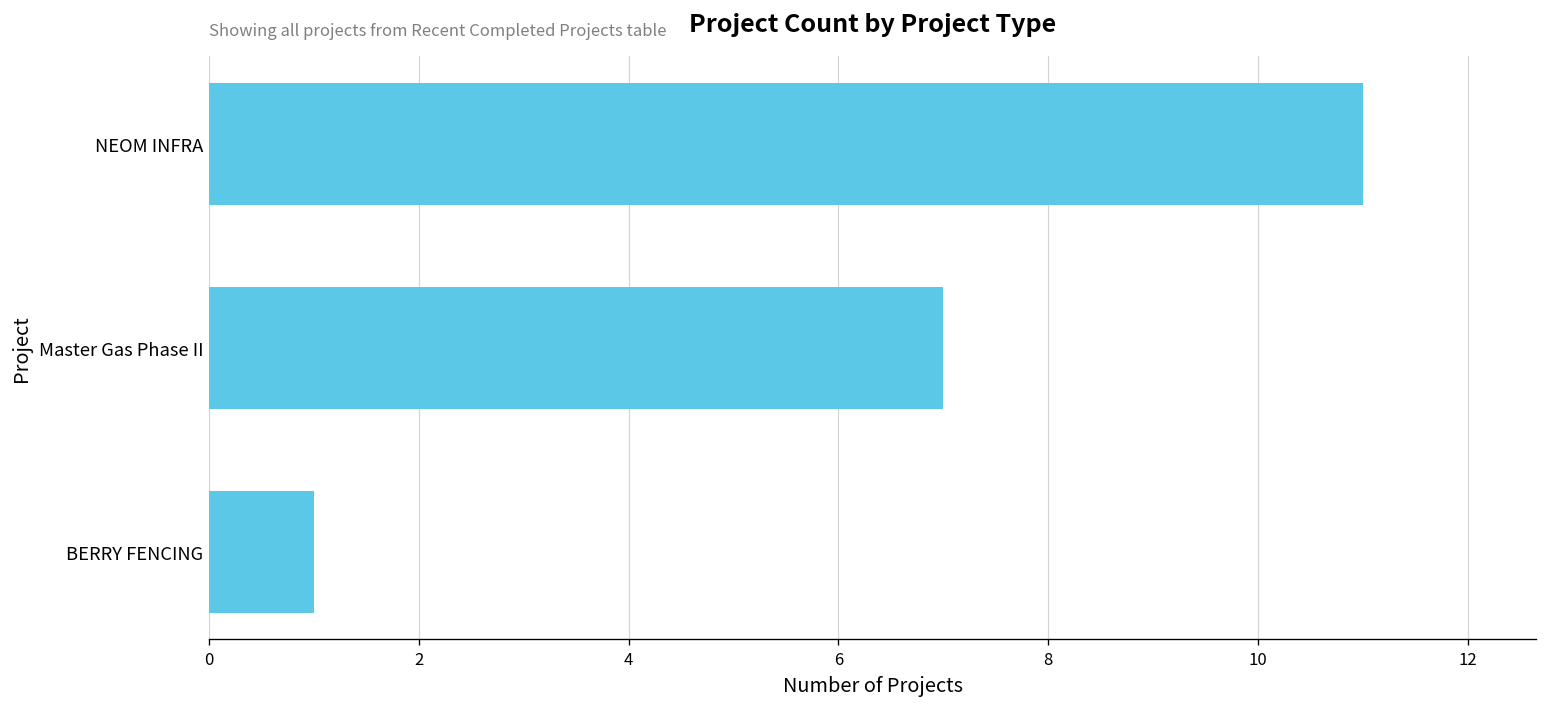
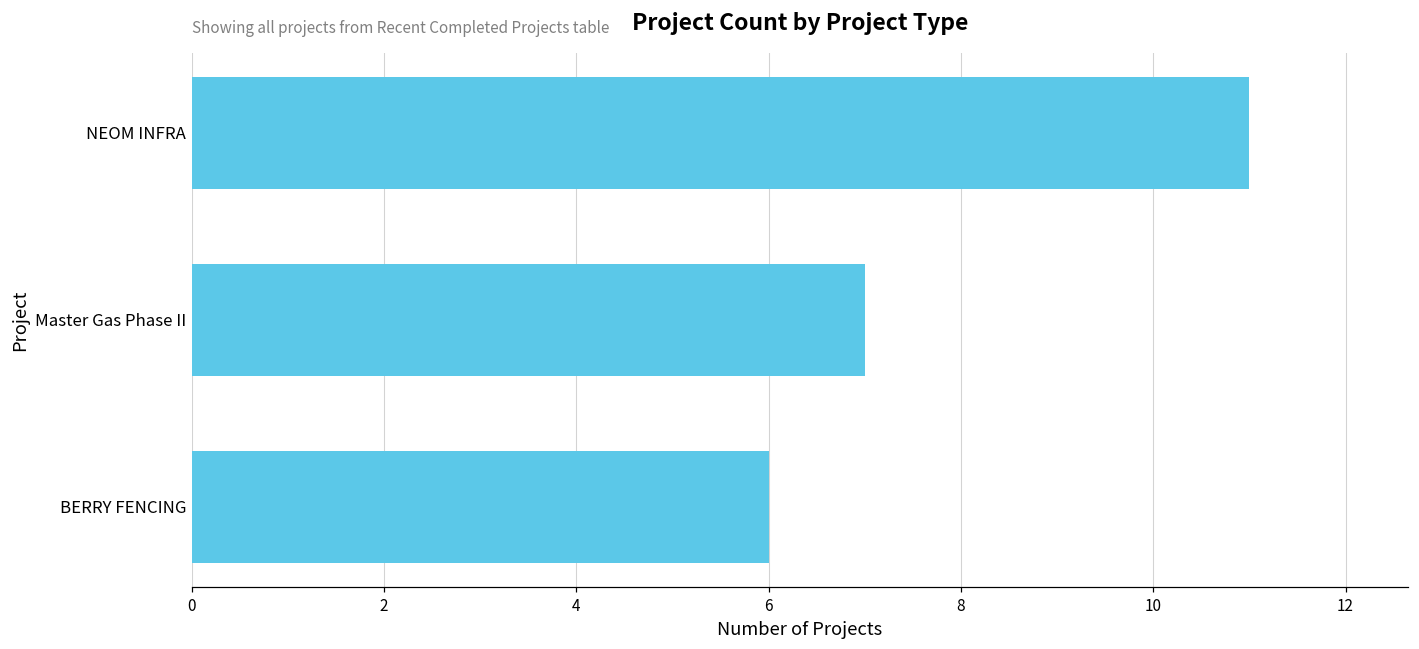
  {
    "NEOM INFRA": 11,
    "Master Gas Phase II": 7,
-   "BERRY FENCING": 1
+   "BERRY FENCING": 6
  }
